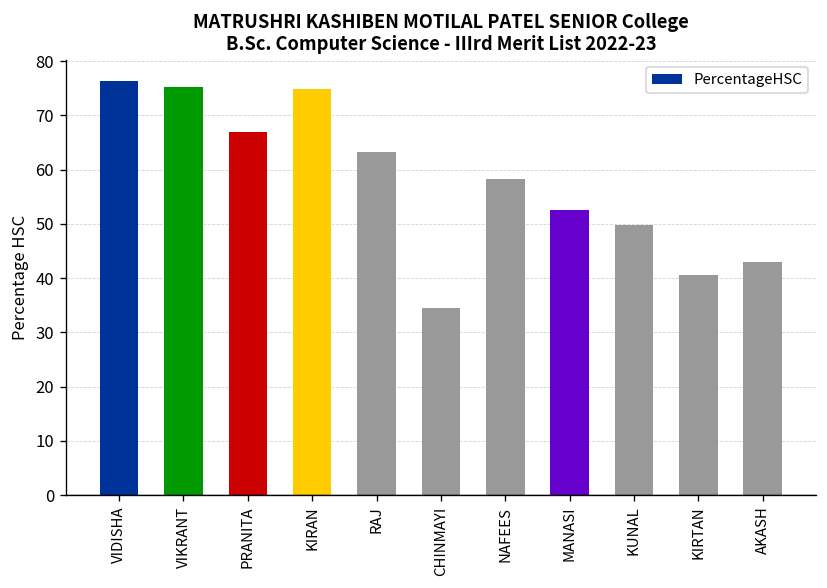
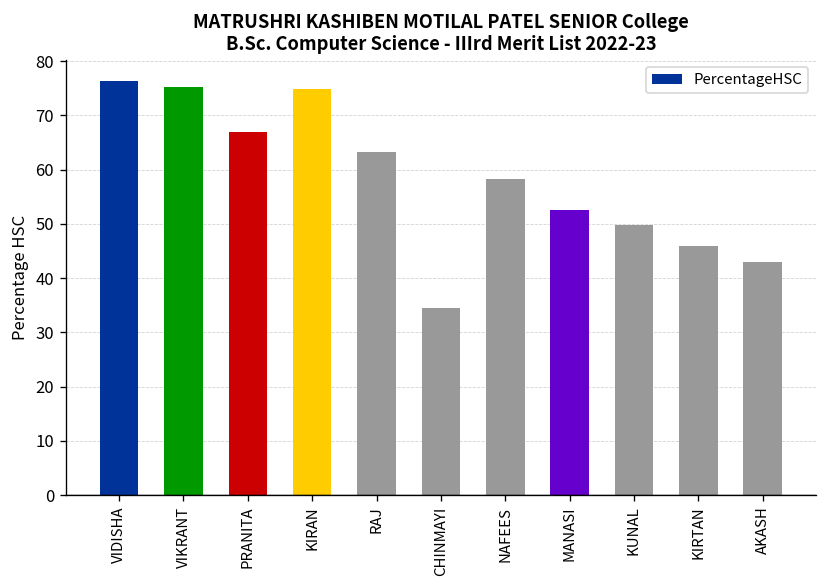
  {
    "VIDISHA": 76,
    "VIKRANT": 75,
    "PRANITA": 67,
    "KIRAN": 75,
    "RAJ": 63,
    "CHINMAYI": 35,
    "NAFEES": 58,
    "MANASI": 53,
    "KUNAL": 50,
-   "KIRTAN": 41,
+   "KIRTAN": 46,
    "AKASH": 43
  }
